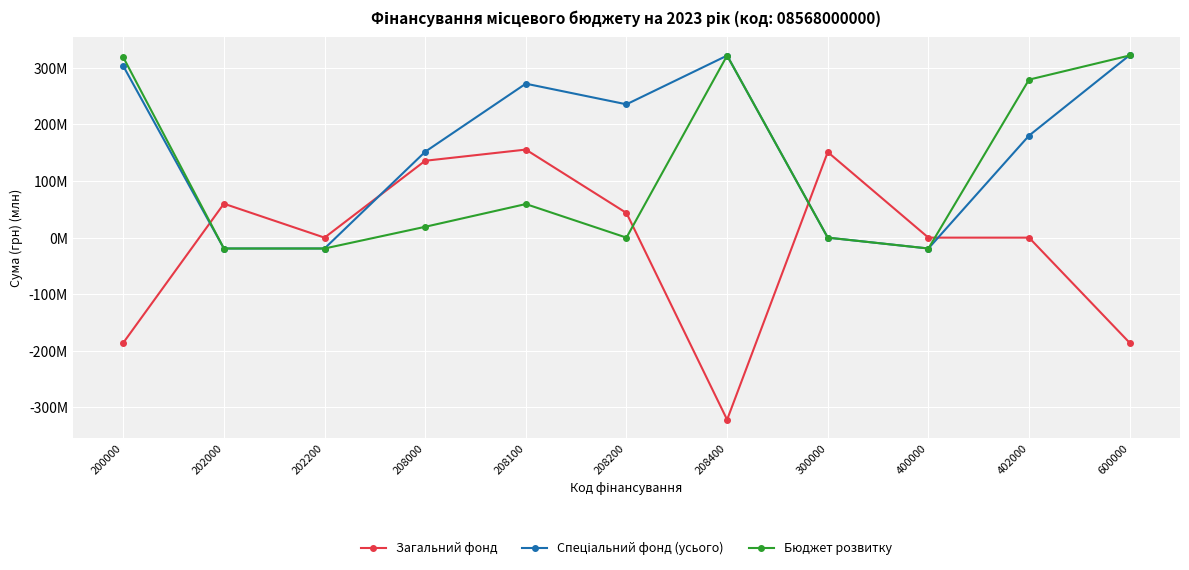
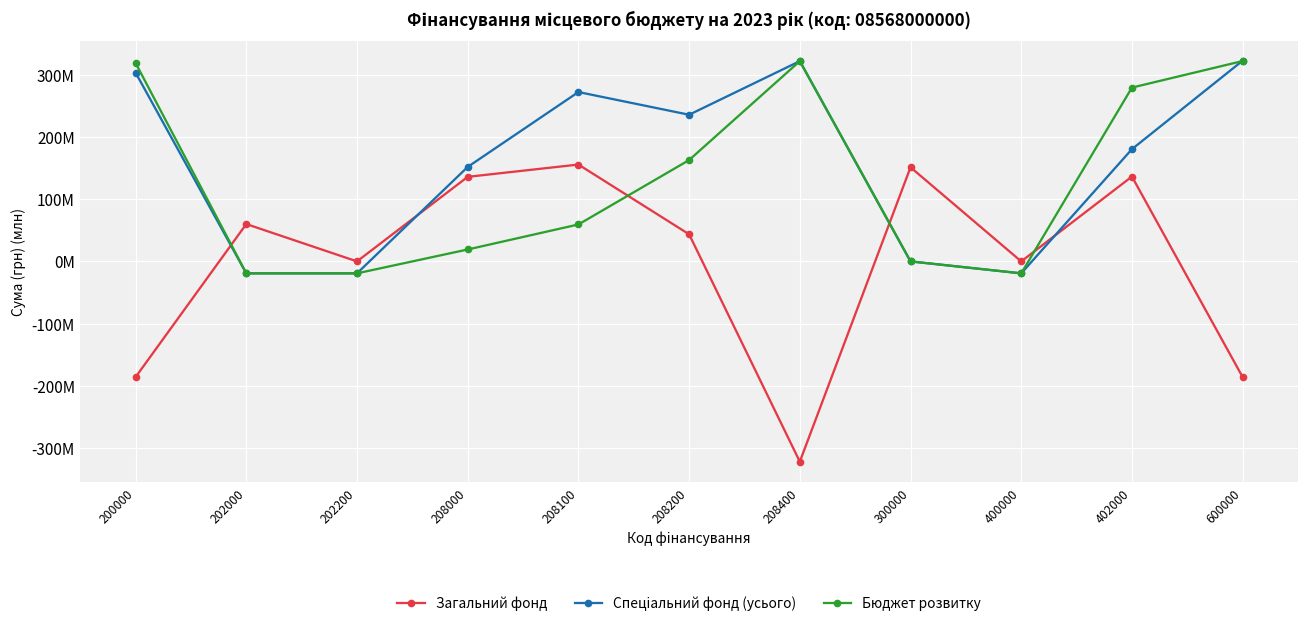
  {
    "Загальний фонд": {
      "200000": -190000000,
      "202000": 60000000,
      "202200": 0,
      "208000": 140000000,
      "208100": 160000000,
      "208200": 40000000,
      "208400": -320000000,
      "300000": 150000000,
      "400000": 0,
-     "402000": 0,
+     "402000": 140000000,
      "600000": -190000000
    },
    "Спеціальний фонд (усього)": {
      "200000": 300000000,
      "208000": 150000000,
      "208100": 270000000,
      "208200": 240000000,
      "402000": 180000000
    },
    "Бюджет розвитку": {
      "200000": 320000000,
      "208000": 20000000,
      "208100": 60000000,
-     "208200": 0,
+     "208200": 160000000,
      "402000": 280000000
    }
  }
